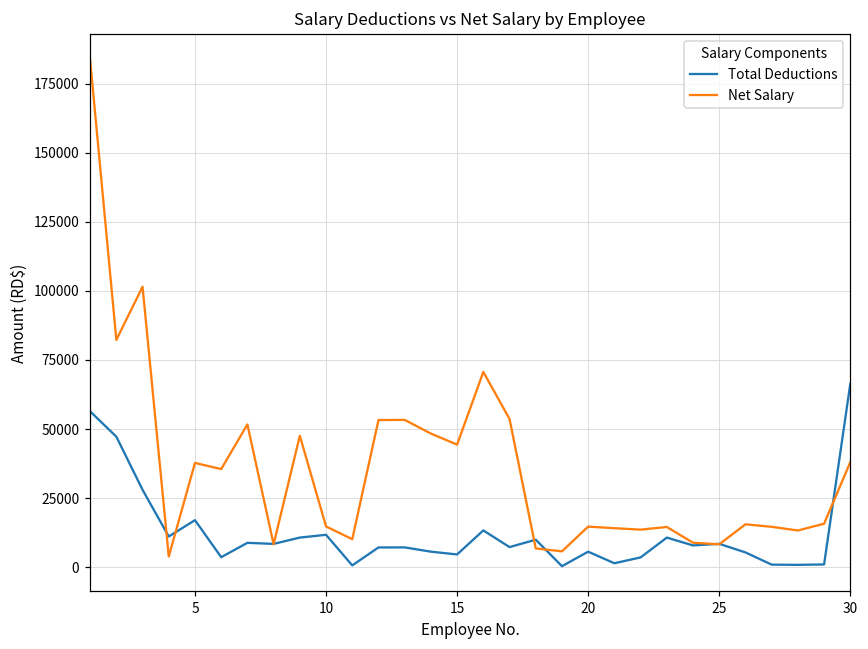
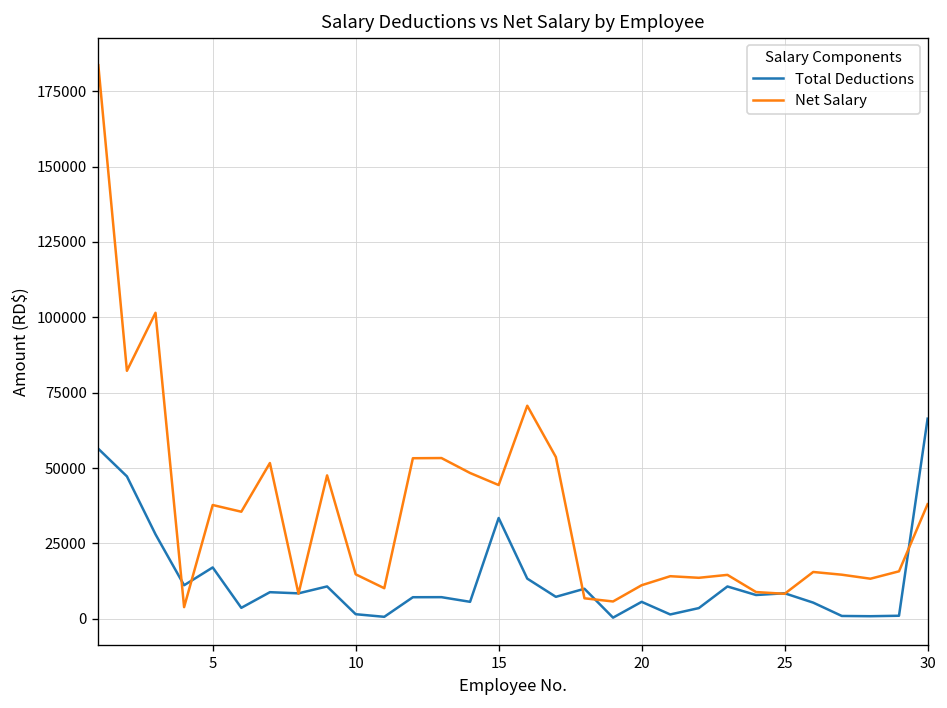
  {
    "Total Deductions": {
      "5": 17000,
-     "10": 12000,
-     "15": 5000,
+     "10": 2000,
+     "15": 33000,
      "20": 6000,
      "30": 66000
    },
    "Net Salary": {
      "5": 38000,
      "10": 15000,
      "15": 44000,
-     "20": 15000,
+     "20": 11000,
      "30": 38000
    }
  }
